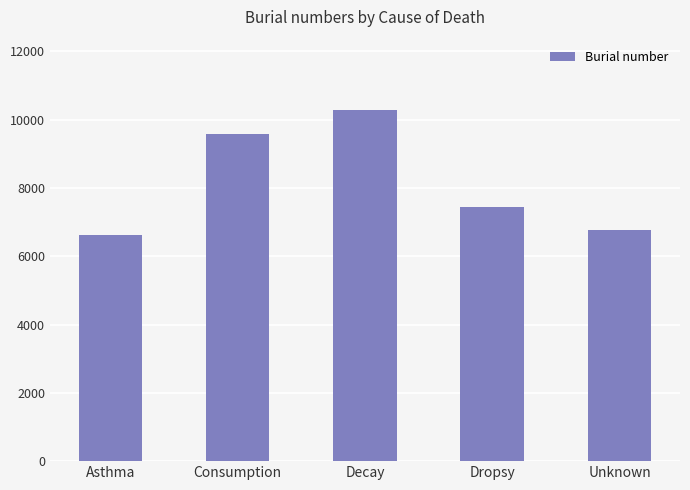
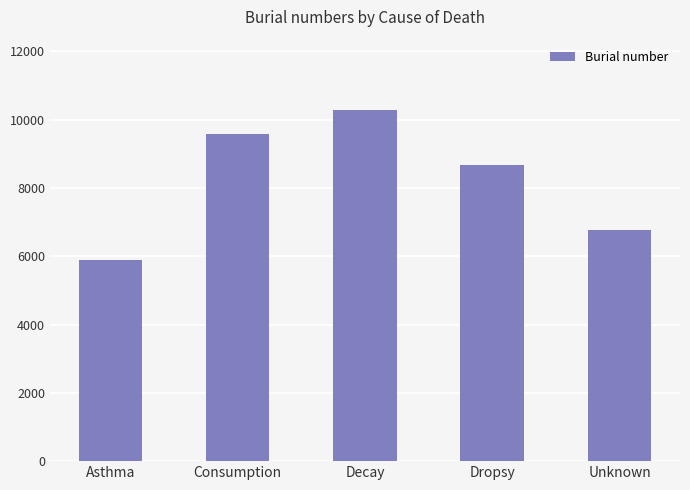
  {
-   "Asthma": 6600,
+   "Asthma": 5900,
    "Consumption": 9600,
    "Decay": 10300,
-   "Dropsy": 7500,
+   "Dropsy": 8700,
    "Unknown": 6800
  }
